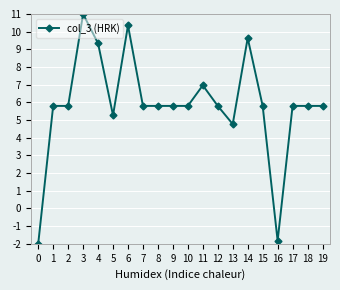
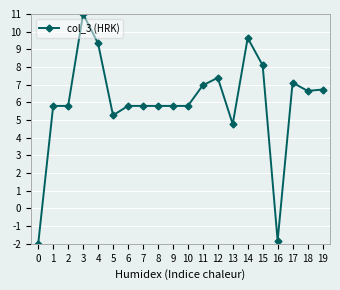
  {
    "0": -2.0,
    "1": 5.8,
    "2": 5.8,
    "3": 11.0,
    "4": 9.3,
    "5": 5.3,
-   "6": 10.4,
+   "6": 5.8,
    "7": 5.8,
    "8": 5.8,
    "9": 5.8,
    "10": 5.8,
    "11": 7.0,
-   "12": 5.8,
+   "12": 7.4,
    "13": 4.8,
    "14": 9.6,
-   "15": 5.8,
+   "15": 8.1,
    "16": -1.8,
-   "17": 5.8,
-   "18": 5.8,
-   "19": 5.8
+   "17": 7.1,
+   "18": 6.6,
+   "19": 6.7
  }
